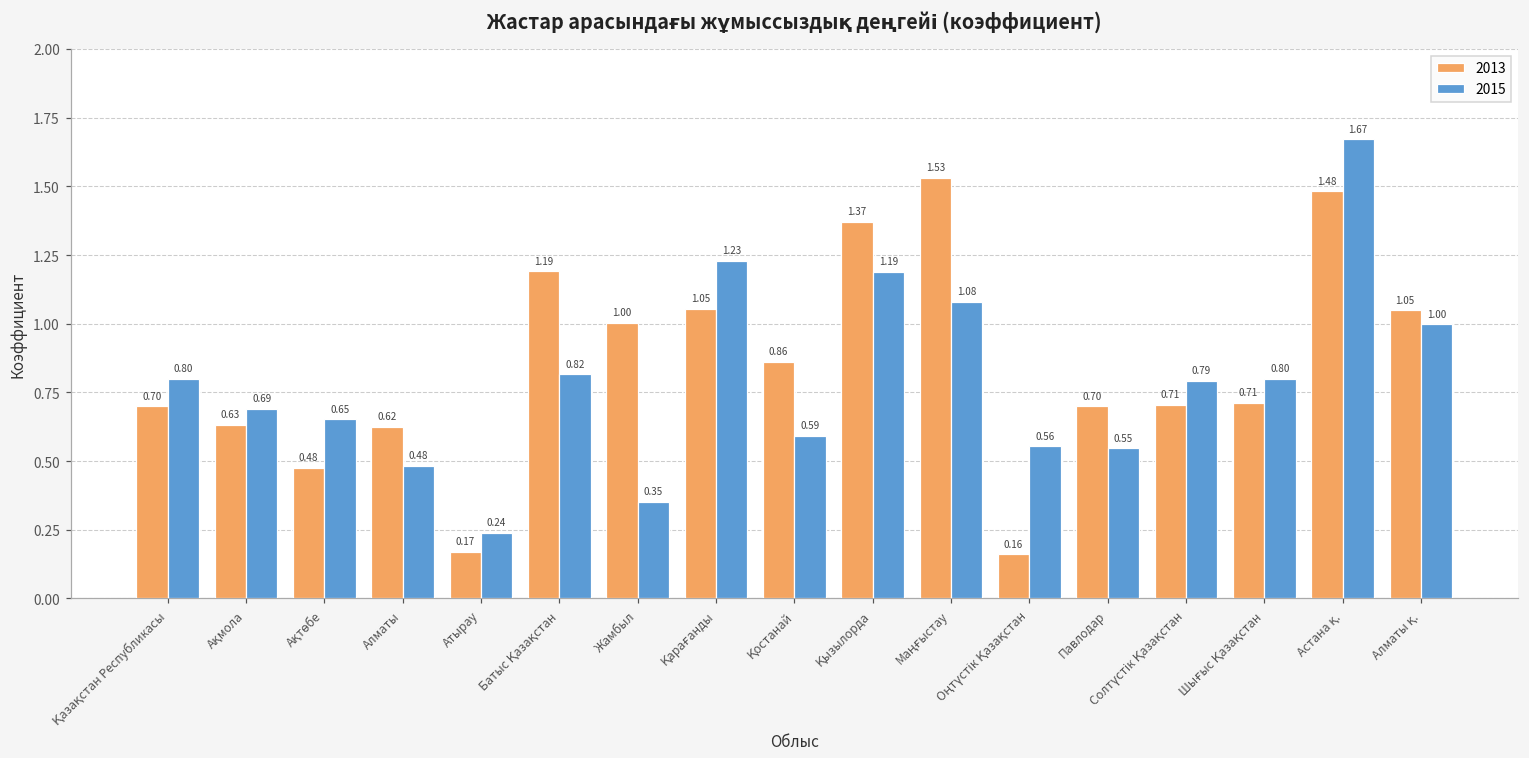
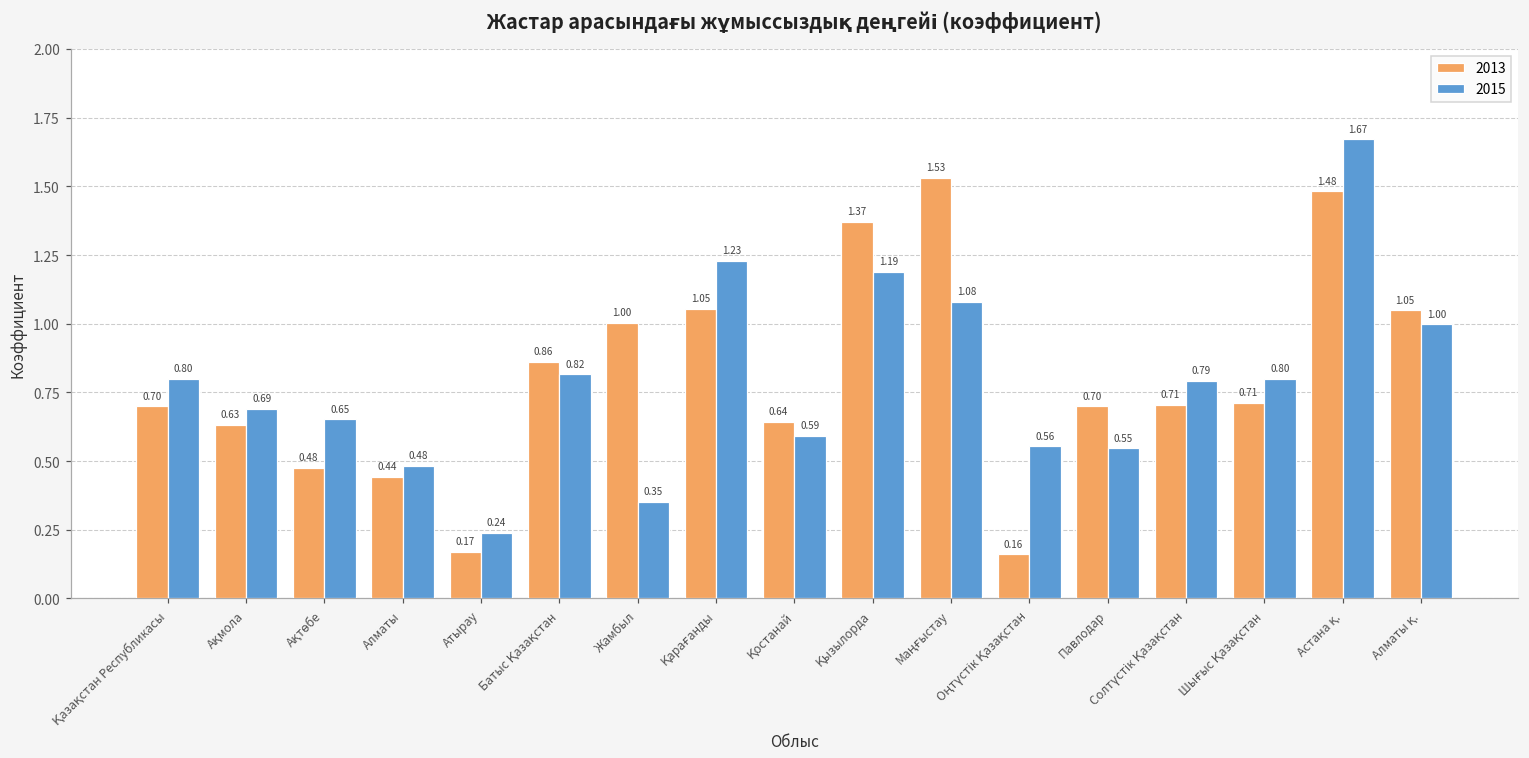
  {
    "2013": {
      "Қазақстан Республикасы": 0.70,
      "Ақмола": 0.63,
      "Ақтөбе": 0.48,
-     "Алматы": 0.62,
+     "Алматы": 0.44,
      "Атырау": 0.17,
-     "Батыс Қазақстан": 1.19,
+     "Батыс Қазақстан": 0.86,
      "Жамбыл": 1.00,
      "Қарағанды": 1.05,
-     "Қостанай": 0.86,
+     "Қостанай": 0.64,
      "Қызылорда": 1.37,
      "Маңғыстау": 1.53,
      "Оңтүстік Қазақстан": 0.16,
      "Павлодар": 0.70,
      "Солтүстік Қазақстан": 0.71,
      "Шығыс Қазақстан": 0.71,
      "Астана қ.": 1.48,
      "Алматы қ.": 1.05
    },
    "2015": {
      "Қазақстан Республикасы": 0.80,
      "Ақмола": 0.69,
      "Ақтөбе": 0.65,
      "Алматы": 0.48,
      "Атырау": 0.24,
      "Батыс Қазақстан": 0.82,
      "Жамбыл": 0.35,
      "Қарағанды": 1.23,
      "Қостанай": 0.59,
      "Қызылорда": 1.19,
      "Маңғыстау": 1.08,
      "Оңтүстік Қазақстан": 0.56,
      "Павлодар": 0.55,
      "Солтүстік Қазақстан": 0.79,
      "Шығыс Қазақстан": 0.80,
      "Астана қ.": 1.67,
      "Алматы қ.": 1.00
    }
  }
